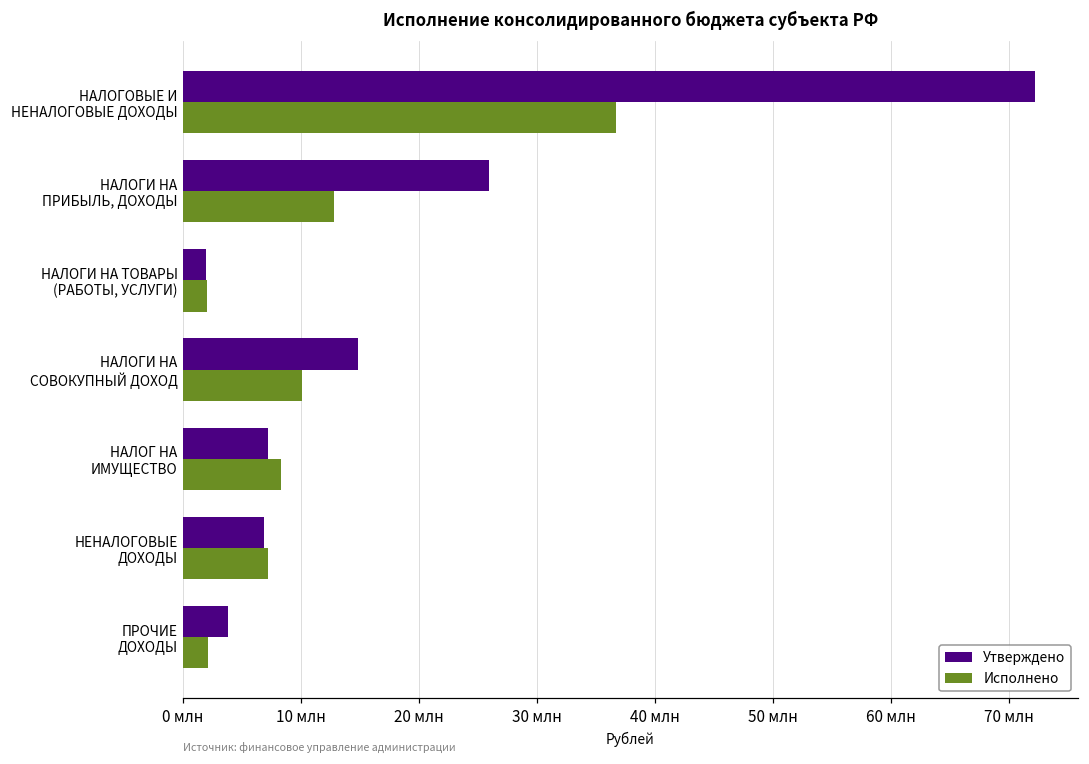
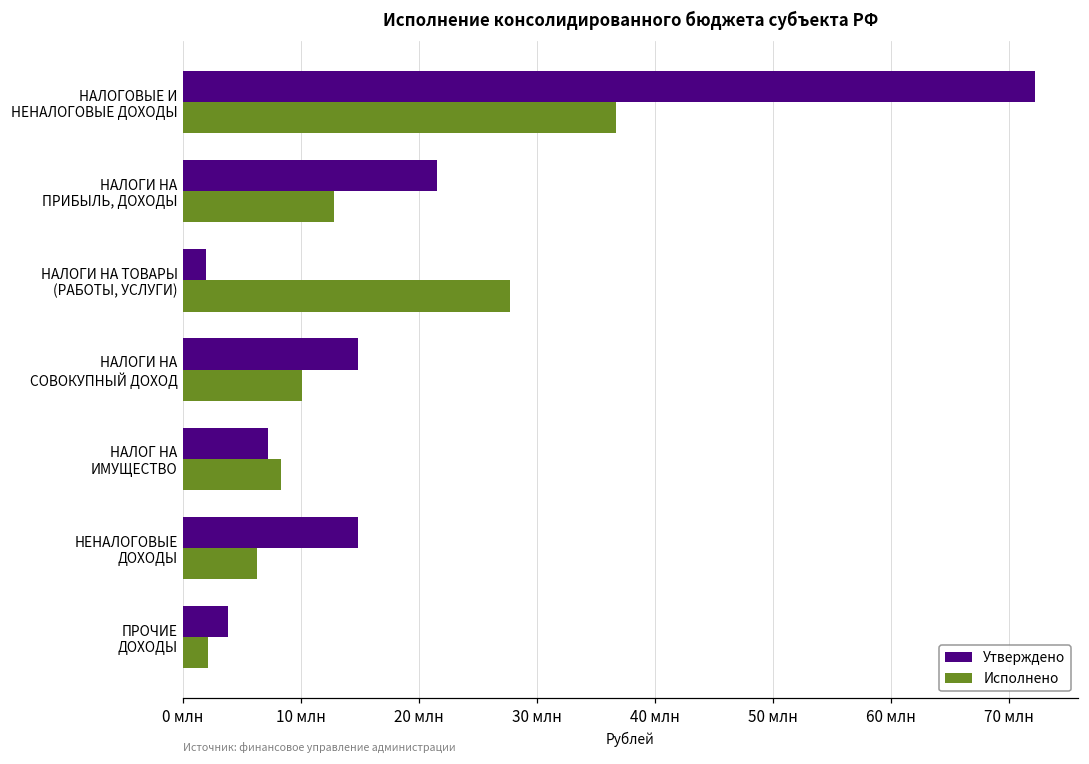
  {
    "Утверждено": {
      "НАЛОГОВЫЕ И НЕНАЛОГОВЫЕ ДОХОДЫ": "72.2 млн",
-     "НАЛОГИ НА ПРИБЫЛЬ, ДОХОДЫ": "26.0 млн",
+     "НАЛОГИ НА ПРИБЫЛЬ, ДОХОДЫ": "21.5 млн",
      "НАЛОГИ НА ТОВАРЫ (РАБОТЫ, УСЛУГИ)": "2.0 млн",
      "НАЛОГИ НА СОВОКУПНЫЙ ДОХОД": "14.9 млн",
      "НАЛОГ НА ИМУЩЕСТВО": "7.2 млн",
-     "НЕНАЛОГОВЫЕ ДОХОДЫ": "6.8 млн",
+     "НЕНАЛОГОВЫЕ ДОХОДЫ": "14.8 млн",
      "ПРОЧИЕ ДОХОДЫ": "3.8 млн"
    },
    "Исполнено": {
      "НАЛОГОВЫЕ И НЕНАЛОГОВЫЕ ДОХОДЫ": "36.7 млн",
      "НАЛОГИ НА ПРИБЫЛЬ, ДОХОДЫ": "12.8 млн",
-     "НАЛОГИ НА ТОВАРЫ (РАБОТЫ, УСЛУГИ)": "2.1 млн",
+     "НАЛОГИ НА ТОВАРЫ (РАБОТЫ, УСЛУГИ)": "27.7 млн",
      "НАЛОГИ НА СОВОКУПНЫЙ ДОХОД": "10.1 млн",
      "НАЛОГ НА ИМУЩЕСТВО": "8.3 млн",
-     "НЕНАЛОГОВЫЕ ДОХОДЫ": "7.2 млн",
+     "НЕНАЛОГОВЫЕ ДОХОДЫ": "6.3 млн",
      "ПРОЧИЕ ДОХОДЫ": "2.1 млн"
    }
  }
